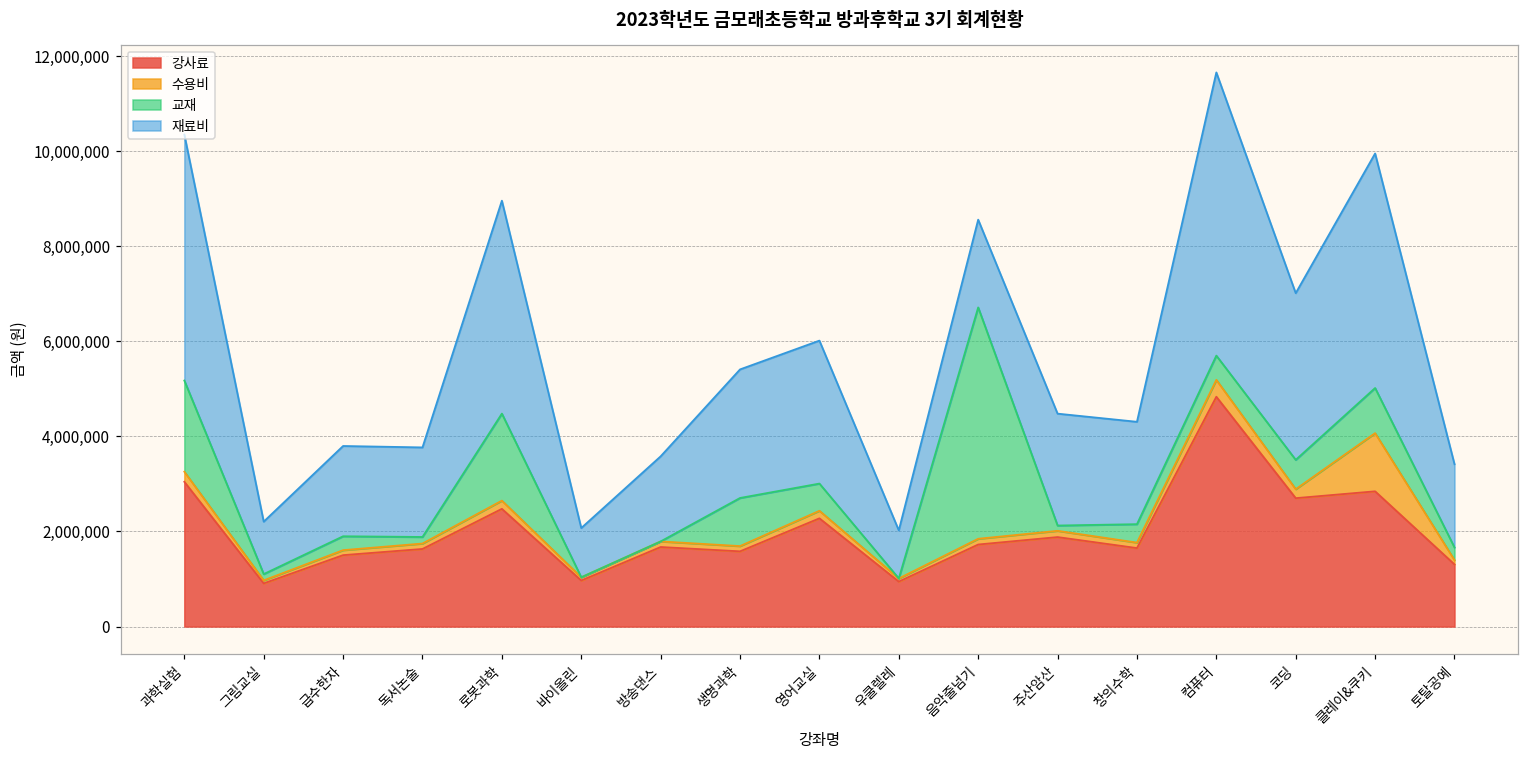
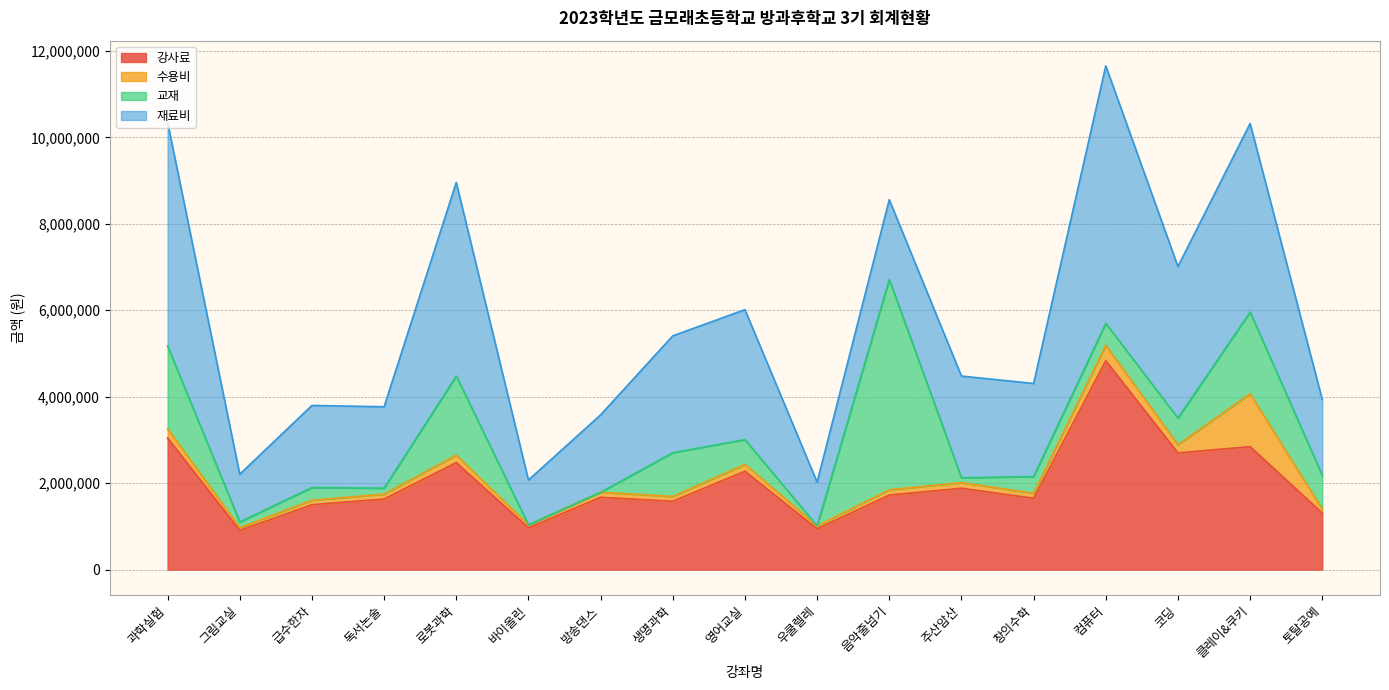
  {
    "강사료": {
      "과학실험": "3,000,000",
      "그림교실": "900,000",
      "급수한자": "1,500,000",
      "독서논술": "1,600,000",
      "로봇과학": "2,500,000",
      "바이올린": "1,000,000",
      "방송댄스": "1,700,000",
      "생명과학": "1,600,000",
      "영어교실": "2,300,000",
      "우쿨렐레": "900,000",
      "음악줄넘기": "1,700,000",
      "주산암산": "1,900,000",
      "창의수학": "1,700,000",
      "컴퓨터": "4,800,000",
      "코딩": "2,700,000",
      "클레이&쿠키": "2,800,000",
      "토탈공예": "1,300,000"
    },
    "수용비": {
      "과학실험": "200,000",
      "그림교실": "100,000",
      "급수한자": "100,000",
      "독서논술": "100,000",
      "로봇과학": "200,000",
      "생명과학": "100,000",
      "영어교실": "200,000",
      "음악줄넘기": "100,000",
      "주산암산": "100,000",
      "창의수학": "100,000",
      "컴퓨터": "400,000",
      "코딩": "200,000",
      "클레이&쿠키": "1,200,000",
      "토탈공예": "100,000"
    },
    "교재": {
      "과학실험": "1,900,000",
      "그림교실": "100,000",
      "급수한자": "300,000",
      "독서논술": "100,000",
      "로봇과학": "1,800,000",
      "생명과학": "1,000,000",
      "영어교실": "600,000",
      "음악줄넘기": "4,900,000",
      "주산암산": "100,000",
      "창의수학": "400,000",
      "컴퓨터": "500,000",
      "코딩": "600,000",
-     "클레이&쿠키": "900,000",
-     "토탈공예": "300,000"
+     "클레이&쿠키": "1,900,000",
+     "토탈공예": "800,000"
    },
    "재료비": {
      "그림교실": "1,100,000",
      "급수한자": "1,900,000",
      "독서논술": "1,900,000",
      "로봇과학": "4,500,000",
      "바이올린": "1,000,000",
      "방송댄스": "1,800,000",
      "생명과학": "2,700,000",
      "영어교실": "3,000,000",
      "우쿨렐레": "1,000,000",
      "음악줄넘기": "1,800,000",
      "주산암산": "2,400,000",
      "창의수학": "2,200,000",
      "컴퓨터": "6,000,000",
      "코딩": "3,500,000",
-     "클레이&쿠키": "4,900,000",
+     "클레이&쿠키": "4,400,000",
      "토탈공예": "1,800,000"
    }
  }
